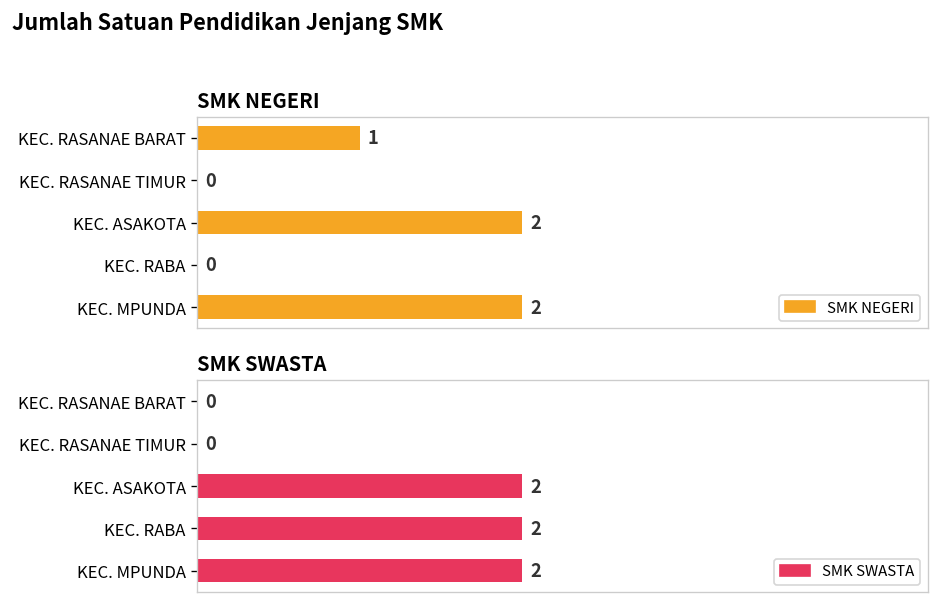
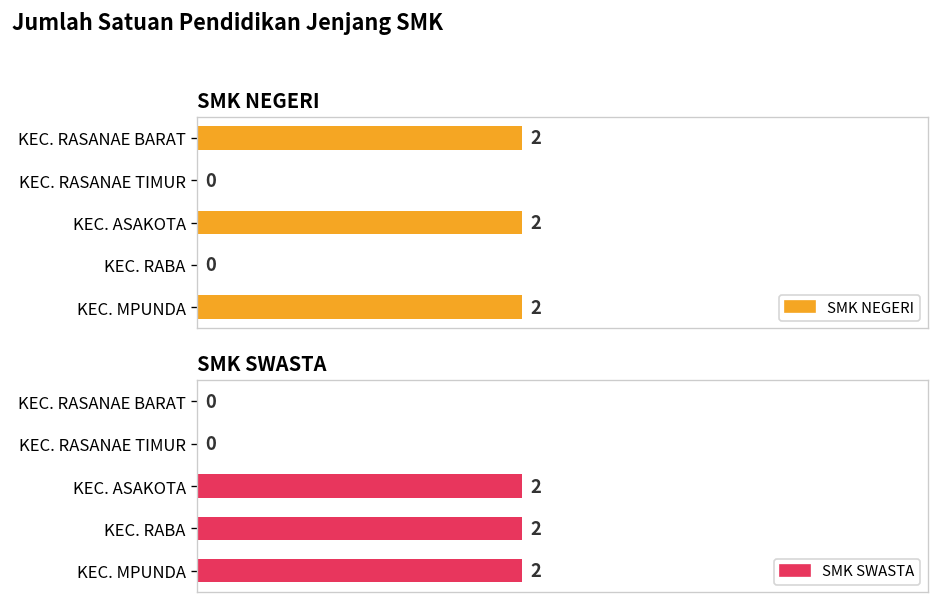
  {
    "SMK NEGERI": {
-     "KEC. RASANAE BARAT": 1,
+     "KEC. RASANAE BARAT": 2,
      "KEC. RASANAE TIMUR": 0,
      "KEC. ASAKOTA": 2,
      "KEC. RABA": 0,
      "KEC. MPUNDA": 2
    },
    "SMK SWASTA": {
      "KEC. RASANAE BARAT": 0,
      "KEC. RASANAE TIMUR": 0,
      "KEC. ASAKOTA": 2,
      "KEC. RABA": 2,
      "KEC. MPUNDA": 2
    }
  }
